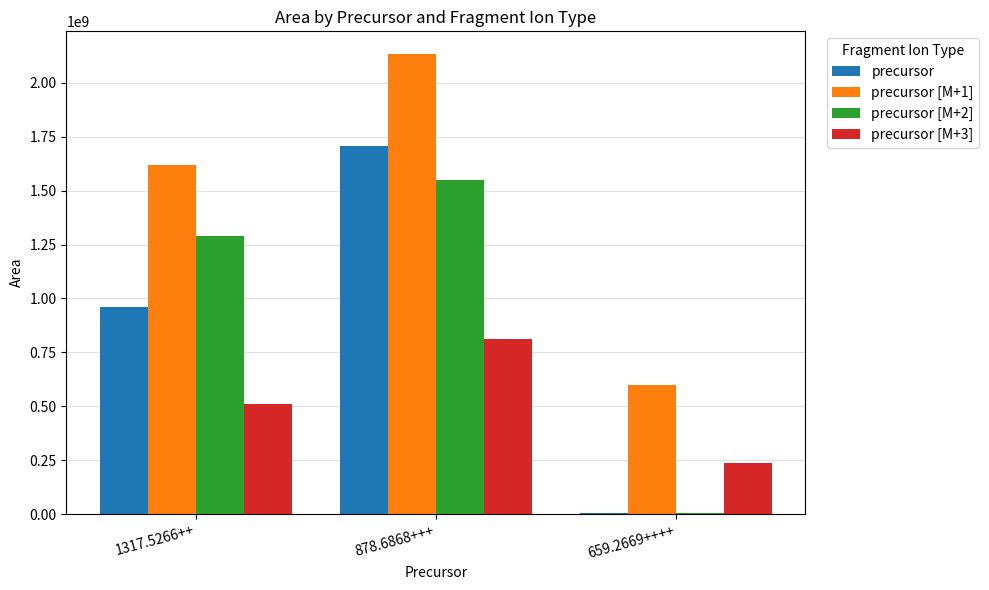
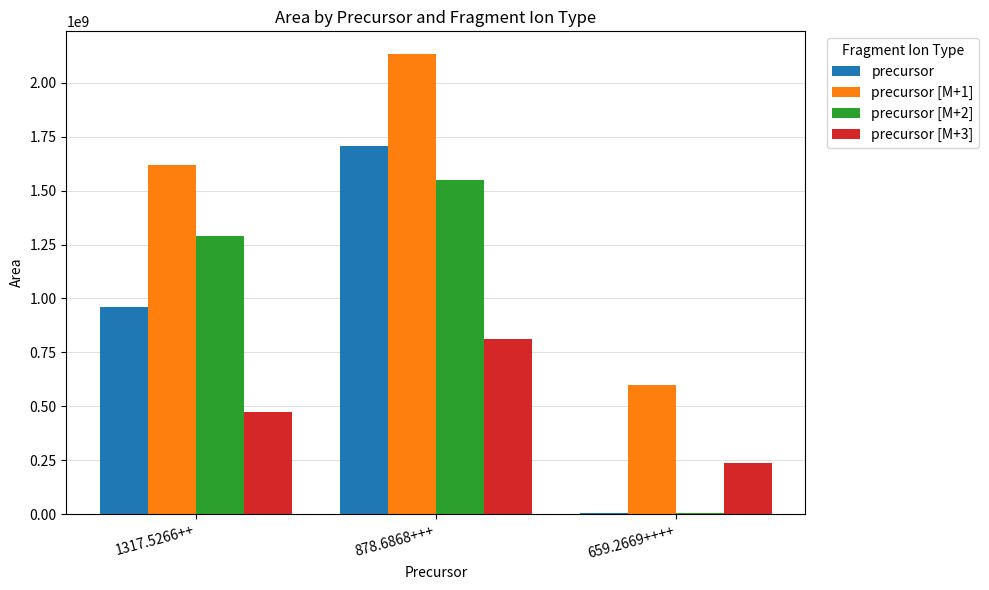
  {
    "precursor": {
      "1317.5266++": 960000000,
      "878.6868+++": 1710000000
    },
    "precursor [M+1]": {
      "1317.5266++": 1620000000,
      "878.6868+++": 2130000000,
      "659.2669++++": 600000000
    },
    "precursor [M+2]": {
      "1317.5266++": 1290000000,
      "878.6868+++": 1550000000
    },
    "precursor [M+3]": {
-     "1317.5266++": 510000000,
+     "1317.5266++": 470000000,
      "878.6868+++": 810000000,
      "659.2669++++": 240000000
    }
  }
